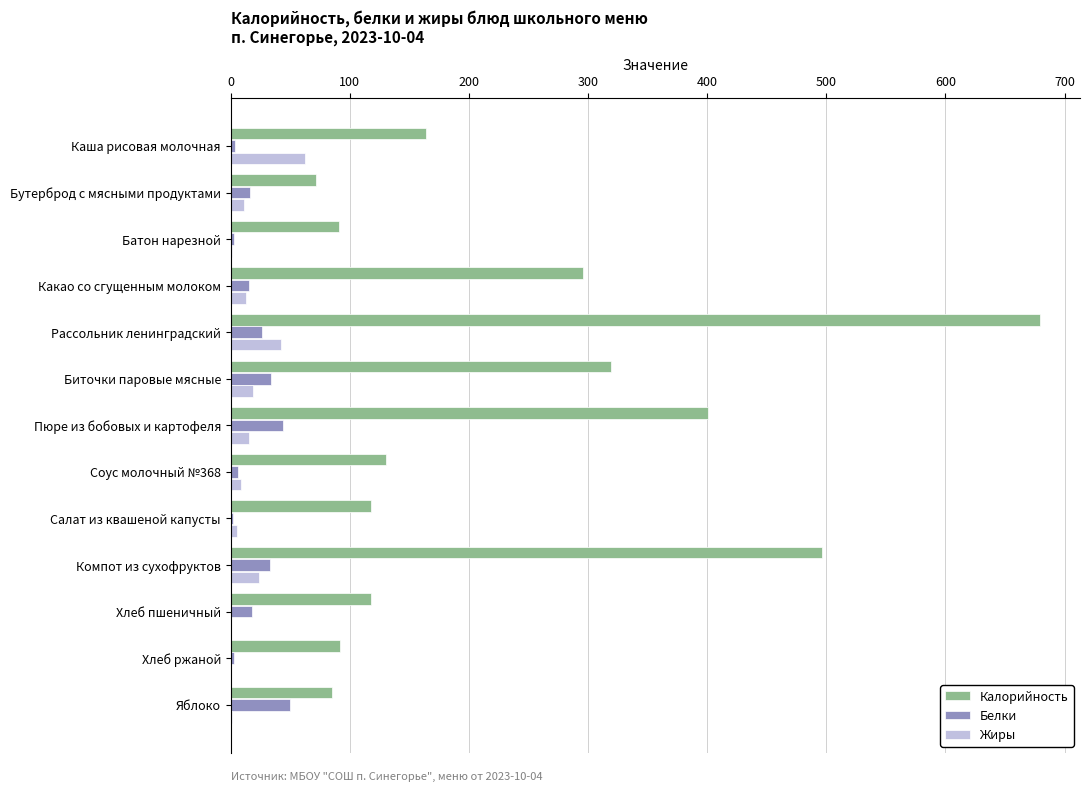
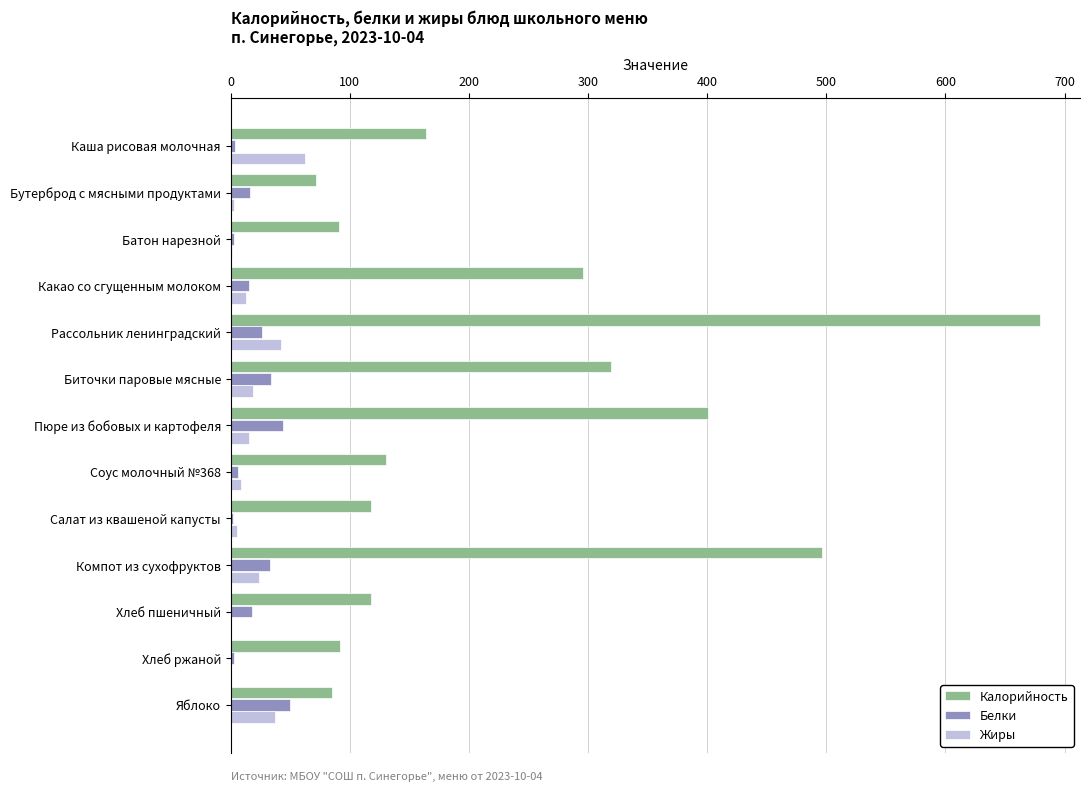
  {
    "Калорийность": {
      "Каша рисовая молочная": 164,
      "Бутерброд с мясными продуктами": 72,
      "Батон нарезной": 91,
      "Какао со сгущенным молоком": 296,
      "Рассольник ленинградский": 679,
      "Биточки паровые мясные": 319,
      "Пюре из бобовых и картофеля": 401,
      "Соус молочный №368": 130,
      "Салат из квашеной капусты": 118,
      "Компот из сухофруктов": 496,
      "Хлеб пшеничный": 118,
      "Хлеб ржаной": 92,
      "Яблоко": 85
    },
    "Белки": {
      "Каша рисовая молочная": 4,
      "Бутерброд с мясными продуктами": 16,
      "Батон нарезной": 3,
      "Какао со сгущенным молоком": 15,
      "Рассольник ленинградский": 26,
      "Биточки паровые мясные": 34,
      "Пюре из бобовых и картофеля": 44,
      "Соус молочный №368": 6,
      "Компот из сухофруктов": 33,
      "Хлеб пшеничный": 18,
      "Хлеб ржаной": 3,
      "Яблоко": 50
    },
    "Жиры": {
      "Каша рисовая молочная": 62,
-     "Бутерброд с мясными продуктами": 11,
+     "Бутерброд с мясными продуктами": 3,
      "Какао со сгущенным молоком": 13,
      "Рассольник ленинградский": 42,
      "Биточки паровые мясные": 19,
      "Пюре из бобовых и картофеля": 15,
      "Соус молочный №368": 9,
      "Салат из квашеной капусты": 5,
      "Компот из сухофруктов": 24,
      "Хлеб пшеничный": 0,
      "Хлеб ржаной": 0,
-     "Яблоко": 1
+     "Яблоко": 37
    }
  }
